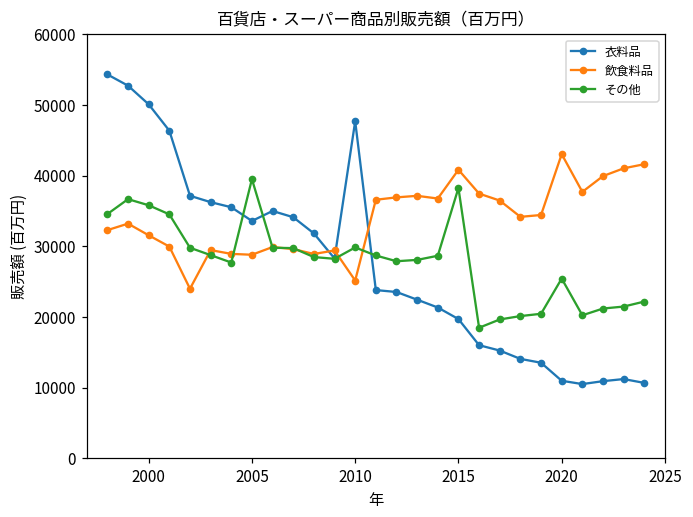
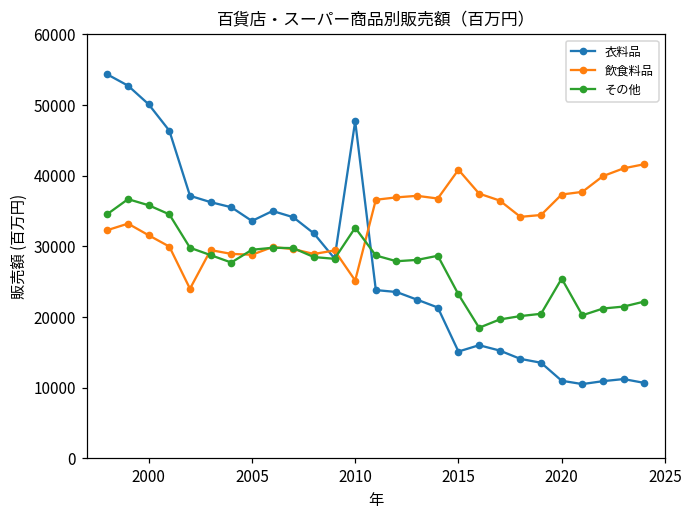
  {
    "衣料品": {
      "2000": 50000,
      "2005": 34000,
      "2010": 48000,
-     "2015": 20000,
+     "2015": 15000,
      "2020": 11000
    },
    "飲食料品": {
      "2000": 32000,
      "2005": 29000,
      "2010": 25000,
      "2015": 41000,
-     "2020": 43000
+     "2020": 37000
    },
    "その他": {
      "2000": 36000,
-     "2005": 40000,
-     "2010": 30000,
-     "2015": 38000,
+     "2005": 30000,
+     "2010": 33000,
+     "2015": 23000,
      "2020": 25000
    }
  }
